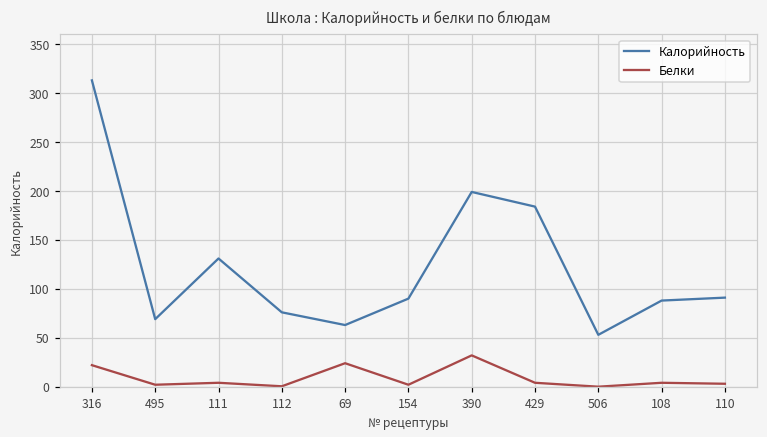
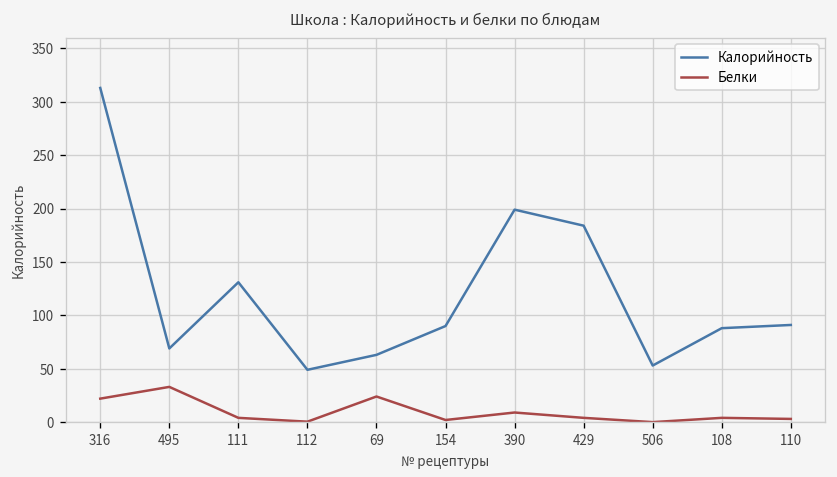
  {
    "Калорийность": {
      "316": 310,
      "495": 70,
      "111": 130,
-     "112": 80,
+     "112": 50,
      "69": 60,
      "154": 90,
      "390": 200,
      "429": 180,
      "506": 50,
      "108": 90,
      "110": 90
    },
    "Белки": {
      "316": 20,
-     "495": 0,
+     "495": 30,
      "111": 0,
      "112": 0,
      "69": 20,
      "154": 0,
-     "390": 30,
+     "390": 10,
      "429": 0,
      "506": 0,
      "108": 0,
      "110": 0
    }
  }
